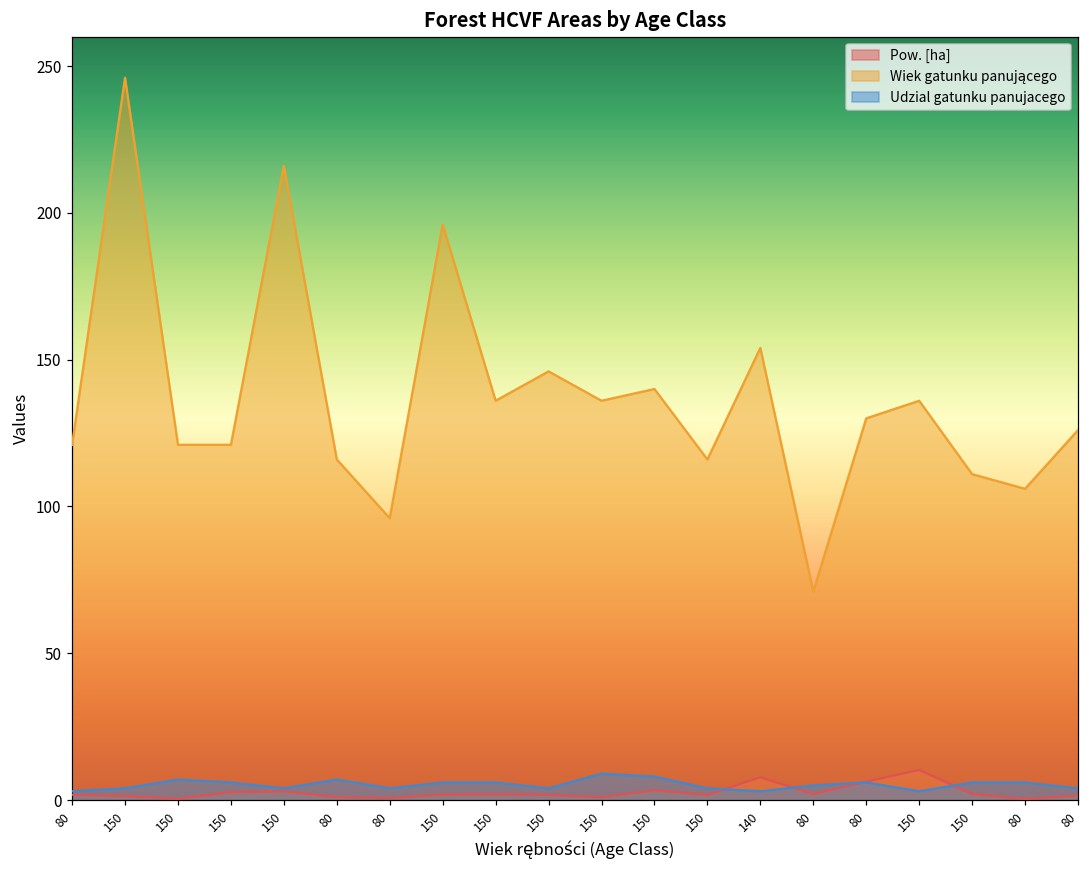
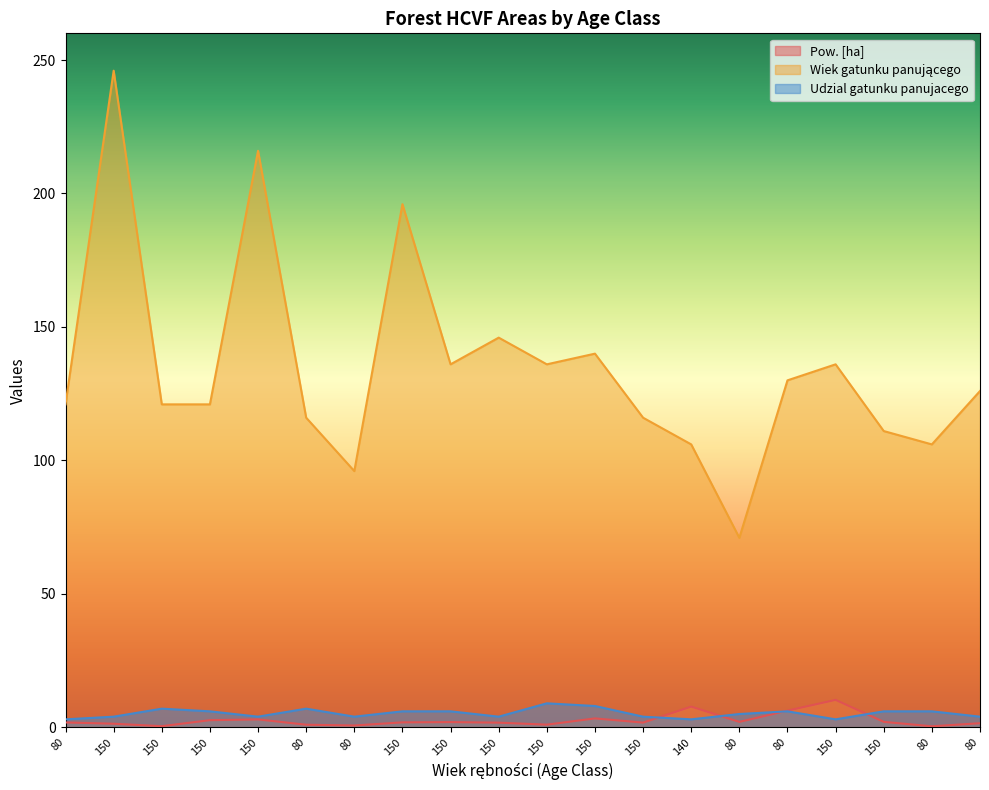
  {
    "Pow. [ha]": {
      "140": 8
    },
    "Wiek gatunku panującego": {
-     "140": 154
+     "140": 106
    },
    "Udzial gatunku panujacego": {
      "140": 3
    }
  }
